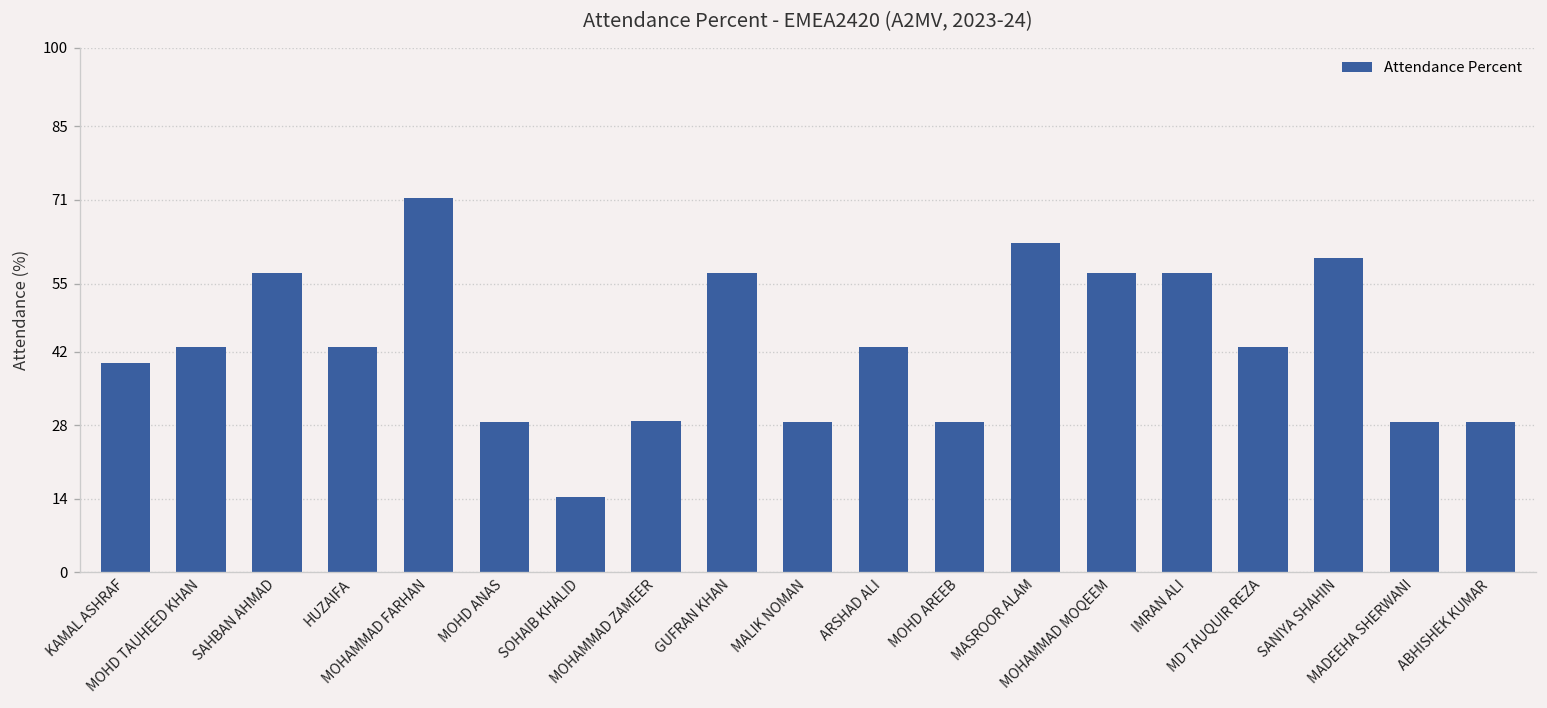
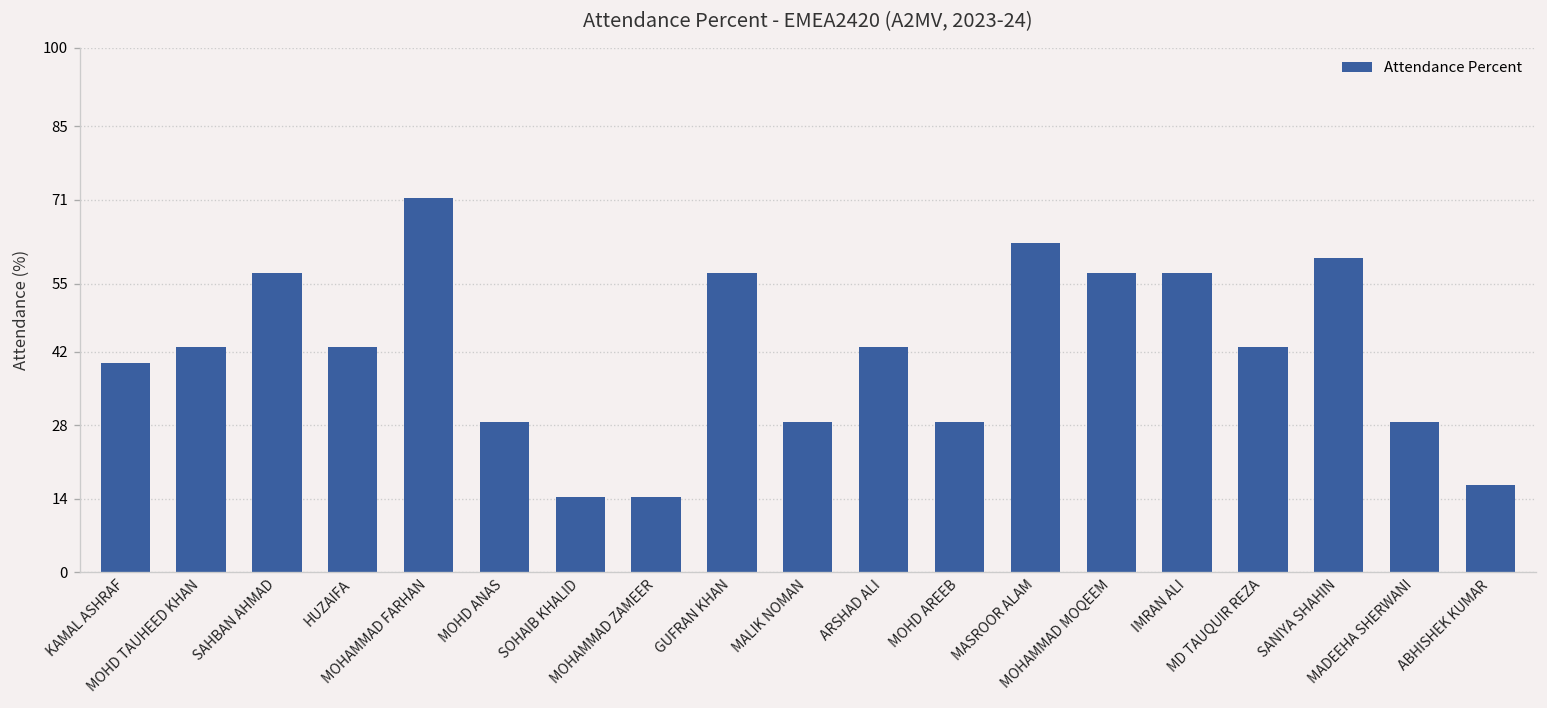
  {
    "KAMAL ASHRAF": 40,
    "MOHD TAUHEED KHAN": 43,
    "SAHBAN AHMAD": 57,
    "HUZAIFA": 43,
    "MOHAMMAD FARHAN": 71,
    "MOHD ANAS": 29,
    "SOHAIB KHALID": 14,
-   "MOHAMMAD ZAMEER": 29,
+   "MOHAMMAD ZAMEER": 14,
    "GUFRAN KHAN": 57,
    "MALIK NOMAN": 29,
    "ARSHAD ALI": 43,
    "MOHD AREEB": 29,
    "MASROOR ALAM": 63,
    "MOHAMMAD MOQEEM": 57,
    "IMRAN ALI": 57,
    "MD TAUQUIR REZA": 43,
    "SANIYA SHAHIN": 60,
    "MADEEHA SHERWANI": 29,
-   "ABHISHEK KUMAR": 29
+   "ABHISHEK KUMAR": 17
  }
